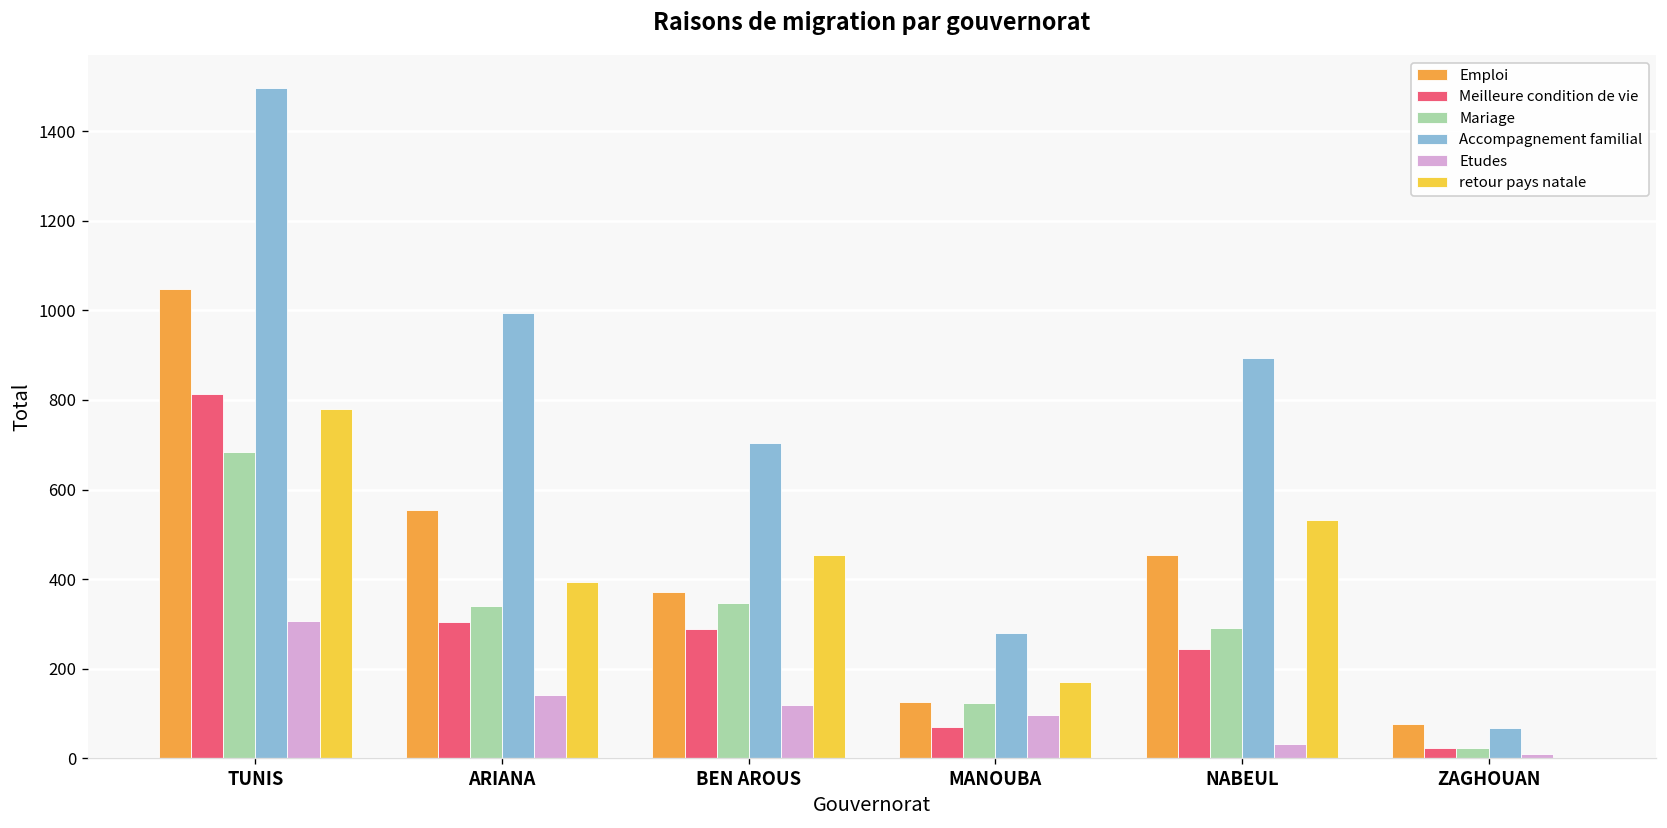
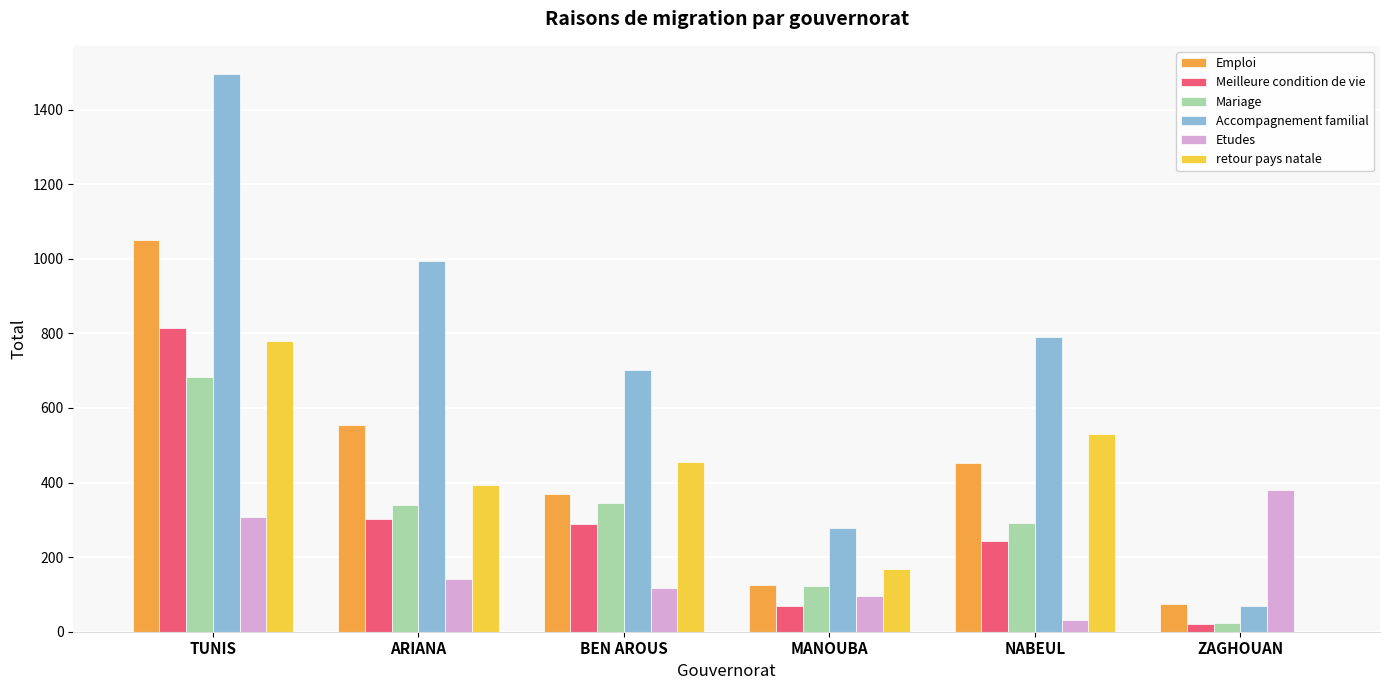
  {
    "Meilleure condition de vie": {
      "TUNIS": 810,
      "ARIANA": 300,
      "BEN AROUS": 290,
      "MANOUBA": 70,
      "NABEUL": 240,
      "ZAGHOUAN": 20
    },
    "Mariage": {
      "TUNIS": 680,
      "ARIANA": 340,
      "BEN AROUS": 350,
      "MANOUBA": 120,
      "NABEUL": 290,
      "ZAGHOUAN": 20
    },
    "Accompagnement familial": {
      "TUNIS": 1500,
      "ARIANA": 1000,
      "BEN AROUS": 700,
      "MANOUBA": 280,
-     "NABEUL": 890,
+     "NABEUL": 790,
      "ZAGHOUAN": 70
    },
    "Etudes": {
      "TUNIS": 310,
      "ARIANA": 140,
      "BEN AROUS": 120,
      "MANOUBA": 100,
      "NABEUL": 30,
-     "ZAGHOUAN": 10
+     "ZAGHOUAN": 380
    }
  }
